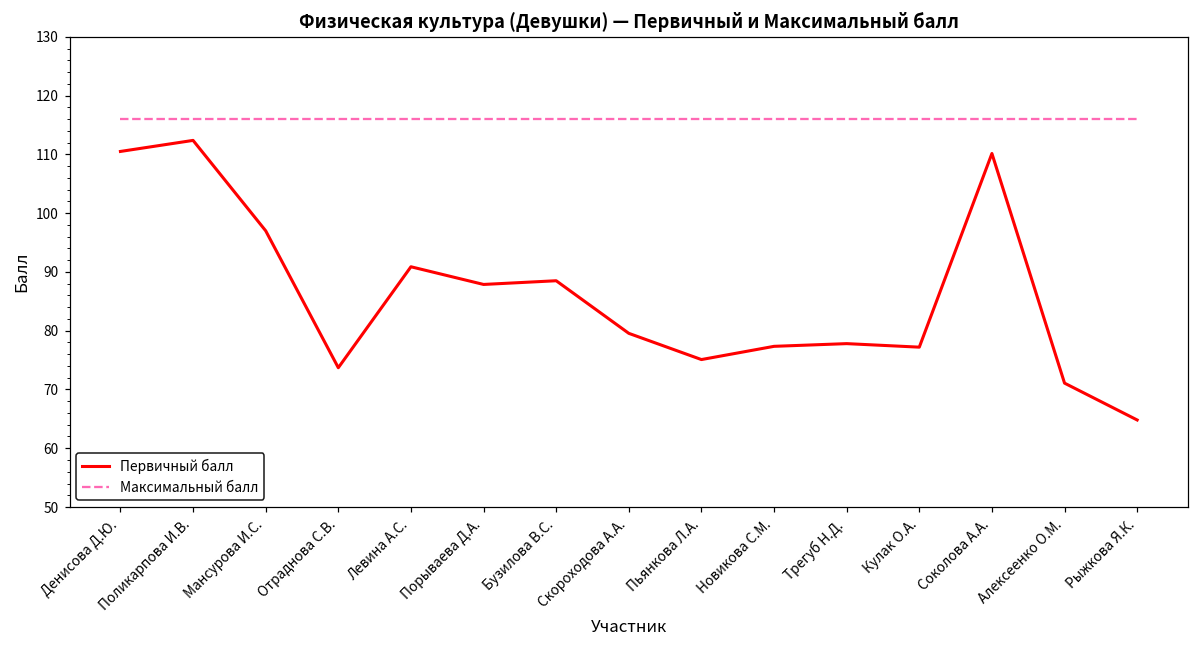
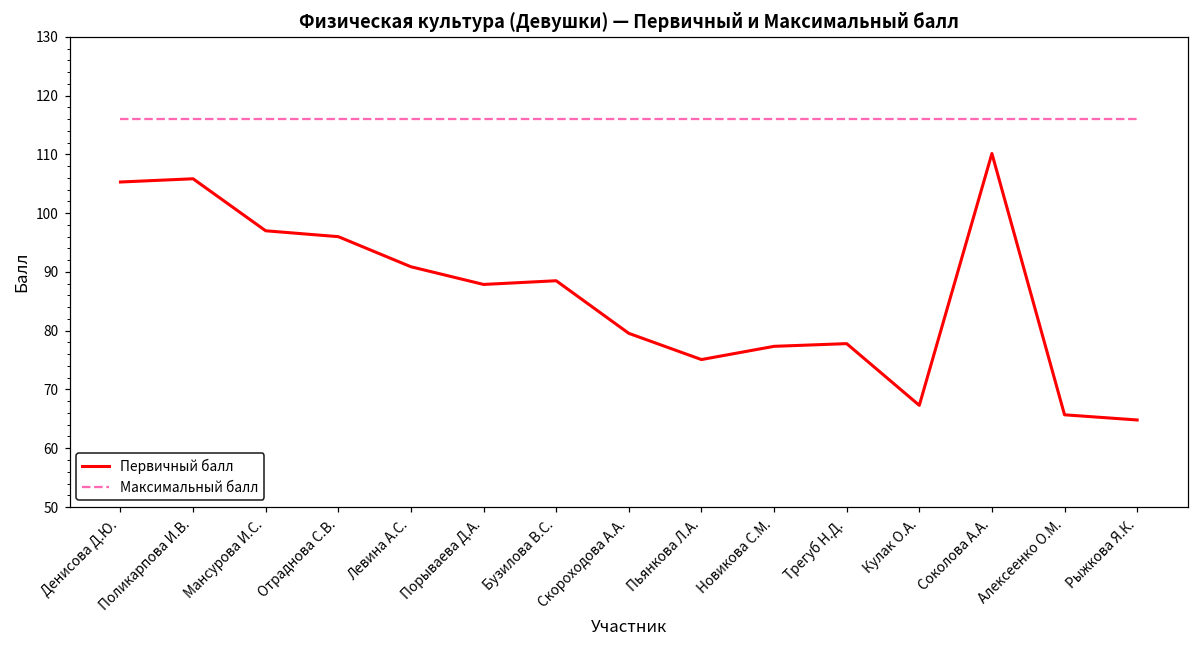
  {
    "Первичный балл": {
-     "Денисова Д.Ю.": 111,
-     "Поликарпова И.В.": 112,
+     "Денисова Д.Ю.": 105,
+     "Поликарпова И.В.": 106,
      "Мансурова И.С.": 97,
-     "Отраднова С.В.": 74,
+     "Отраднова С.В.": 96,
      "Левина А.С.": 91,
      "Порываева Д.А.": 88,
      "Бузилова В.С.": 89,
      "Скороходова А.А.": 80,
      "Пьянкова Л.А.": 75,
      "Новикова С.М.": 77,
      "Трегуб Н.Д.": 78,
-     "Кулак О.А.": 77,
+     "Кулак О.А.": 67,
      "Соколова А.А.": 110,
-     "Алексеенко О.М.": 71,
+     "Алексеенко О.М.": 66,
      "Рыжкова Я.К.": 65
    },
    "Максимальный балл": {
      "Денисова Д.Ю.": 116,
      "Поликарпова И.В.": 116,
      "Мансурова И.С.": 116,
      "Отраднова С.В.": 116,
      "Левина А.С.": 116,
      "Порываева Д.А.": 116,
      "Бузилова В.С.": 116,
      "Скороходова А.А.": 116,
      "Пьянкова Л.А.": 116,
      "Новикова С.М.": 116,
      "Трегуб Н.Д.": 116,
      "Кулак О.А.": 116,
      "Соколова А.А.": 116,
      "Алексеенко О.М.": 116,
      "Рыжкова Я.К.": 116
    }
  }
